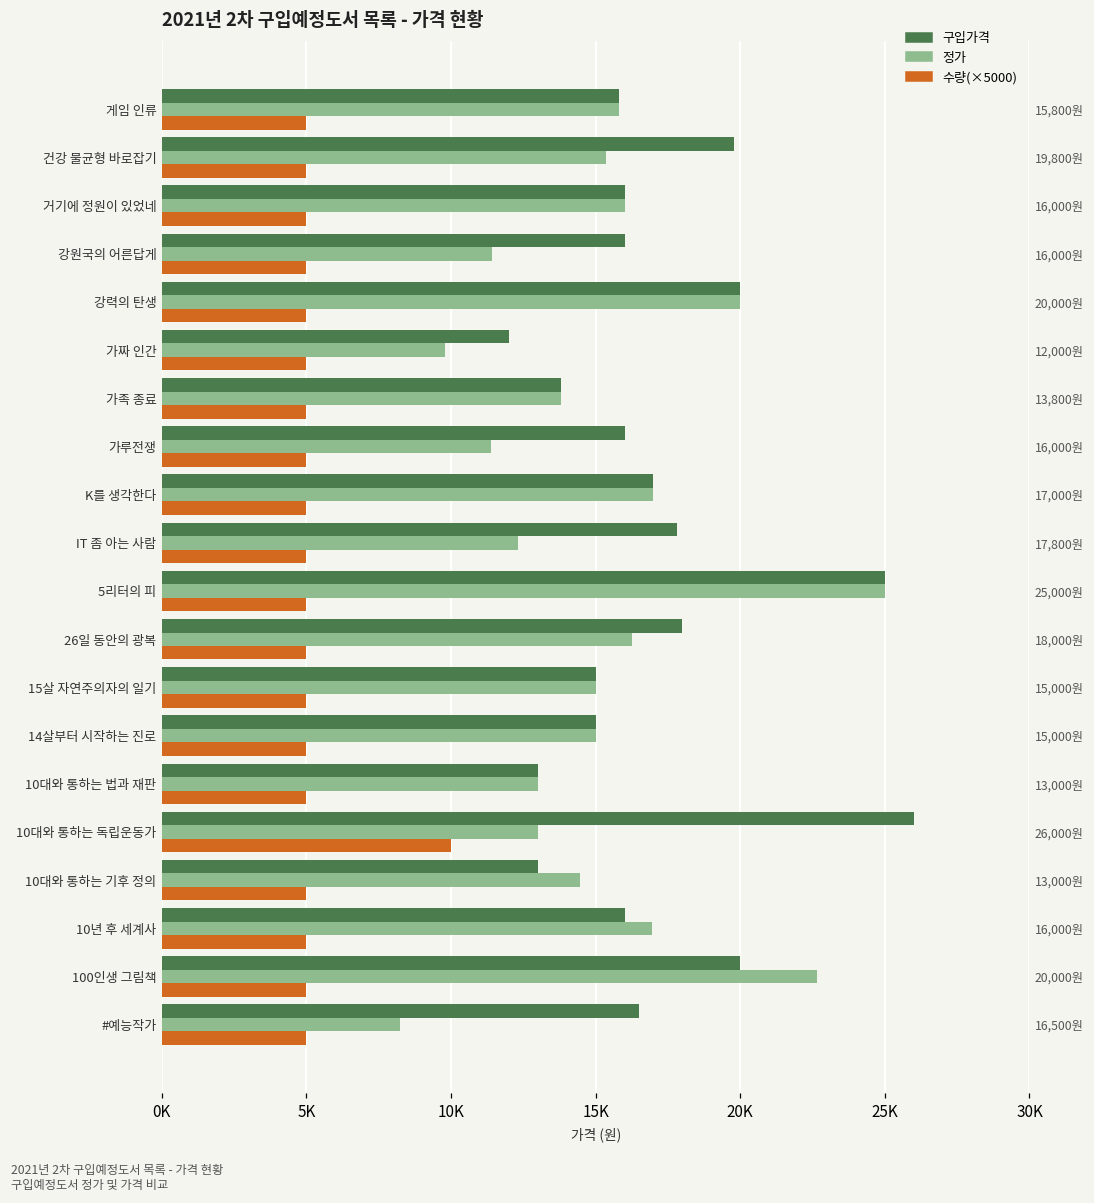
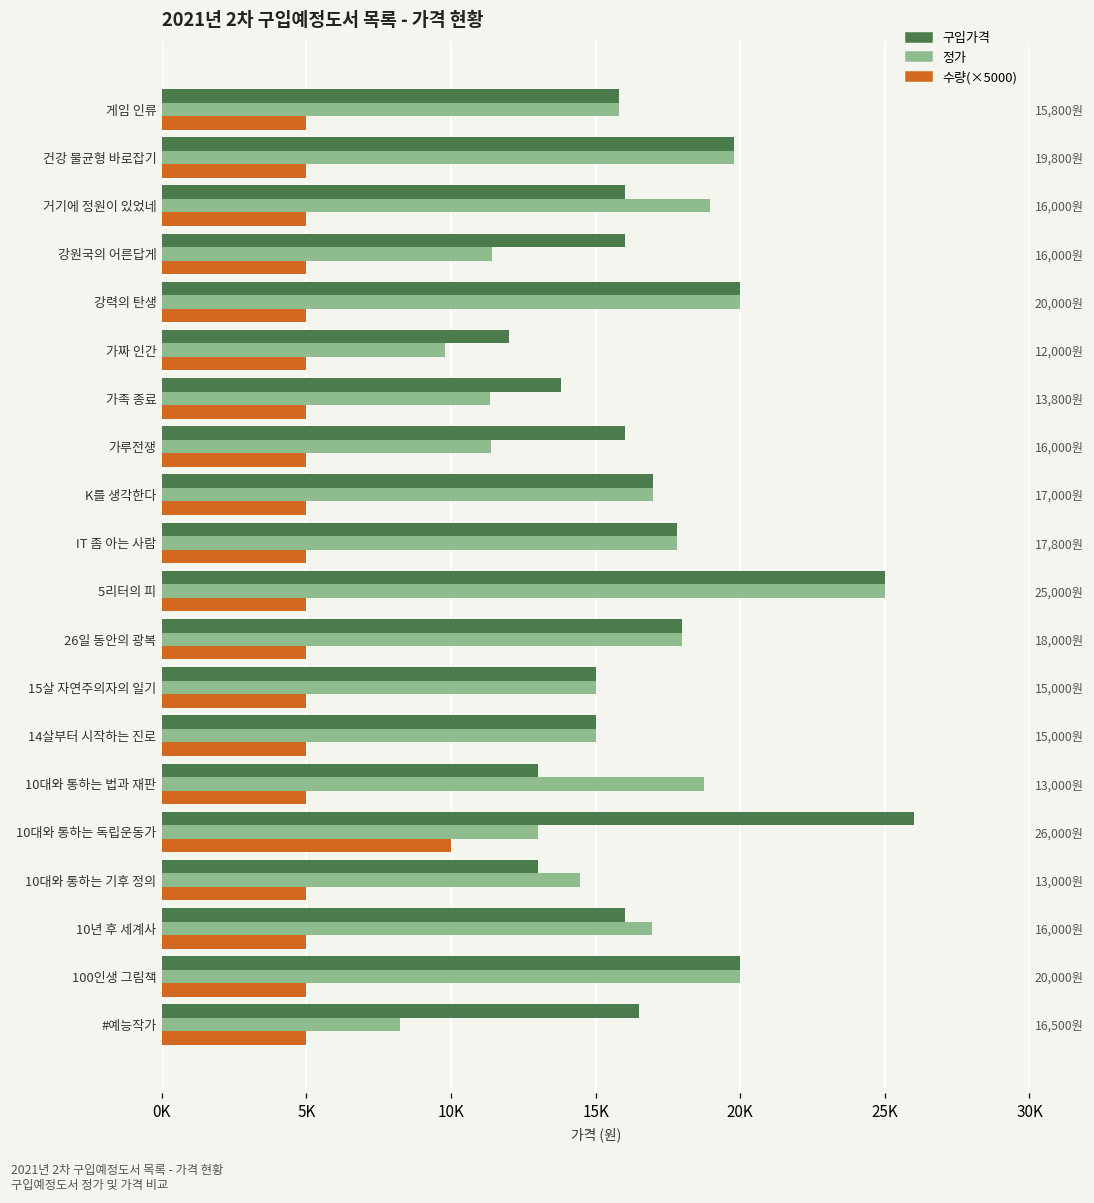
  {
    "정가": {
      "게임 인류": 15800,
-     "건강 불균형 바로잡기": 15400,
-     "거기에 정원이 있었네": 16000,
+     "건강 불균형 바로잡기": 19800,
+     "거기에 정원이 있었네": 19000,
      "강원국의 어른답게": 11400,
      "강력의 탄생": 20000,
      "가짜 인간": 9800,
-     "가족 종료": 13800,
+     "가족 종료": 11300,
      "가루전쟁": 11400,
      "K를 생각한다": 17000,
-     "IT 좀 아는 사람": 12300,
+     "IT 좀 아는 사람": 17800,
      "5리터의 피": 25000,
-     "26일 동안의 광복": 16300,
+     "26일 동안의 광복": 18000,
      "15살 자연주의자의 일기": 15000,
      "14살부터 시작하는 진로": 15000,
-     "10대와 통하는 법과 재판": 13000,
+     "10대와 통하는 법과 재판": 18700,
      "10대와 통하는 독립운동가": 13000,
      "10대와 통하는 기후 정의": 14400,
      "10년 후 세계사": 16900,
-     "100인생 그림책": 22700,
+     "100인생 그림책": 20000,
      "#예능작가": 8200
    }
  }
